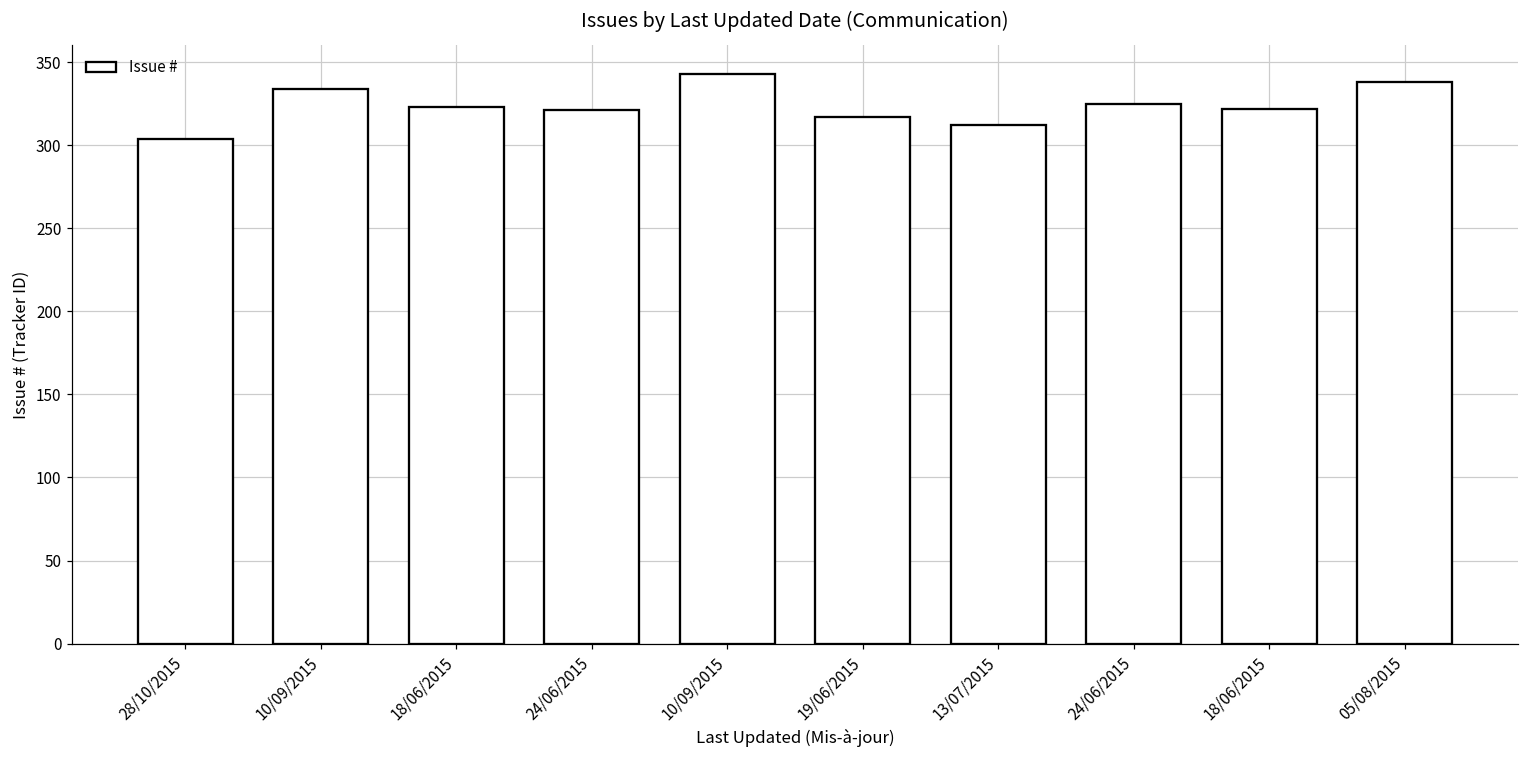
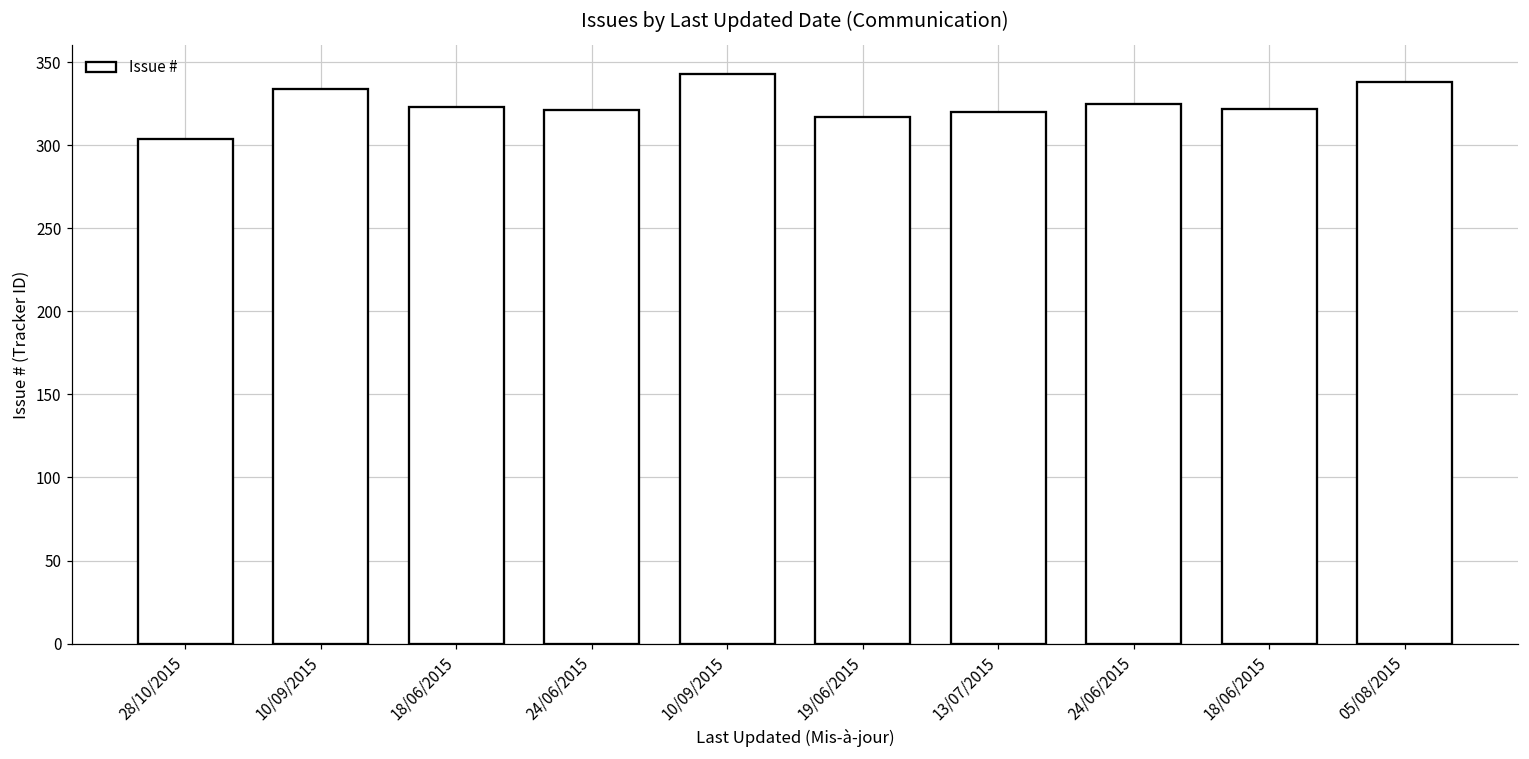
  {
    "28/10/2015": 304,
    "19/06/2015": 317,
-   "13/07/2015": 312,
+   "13/07/2015": 320,
    "05/08/2015": 338
  }
